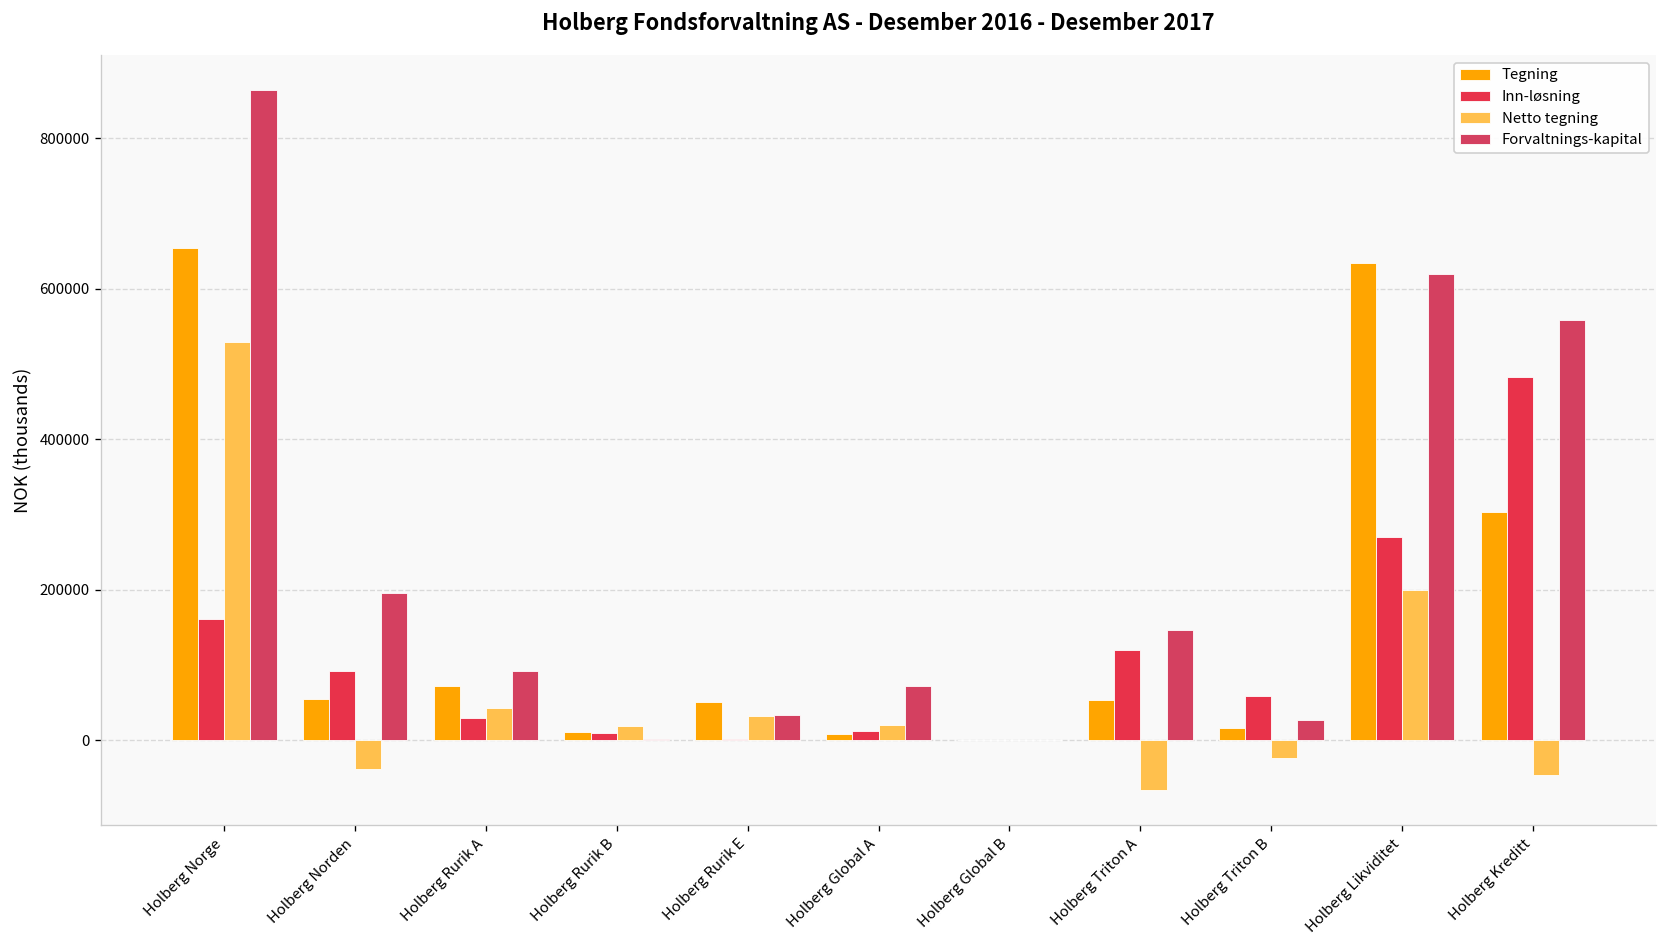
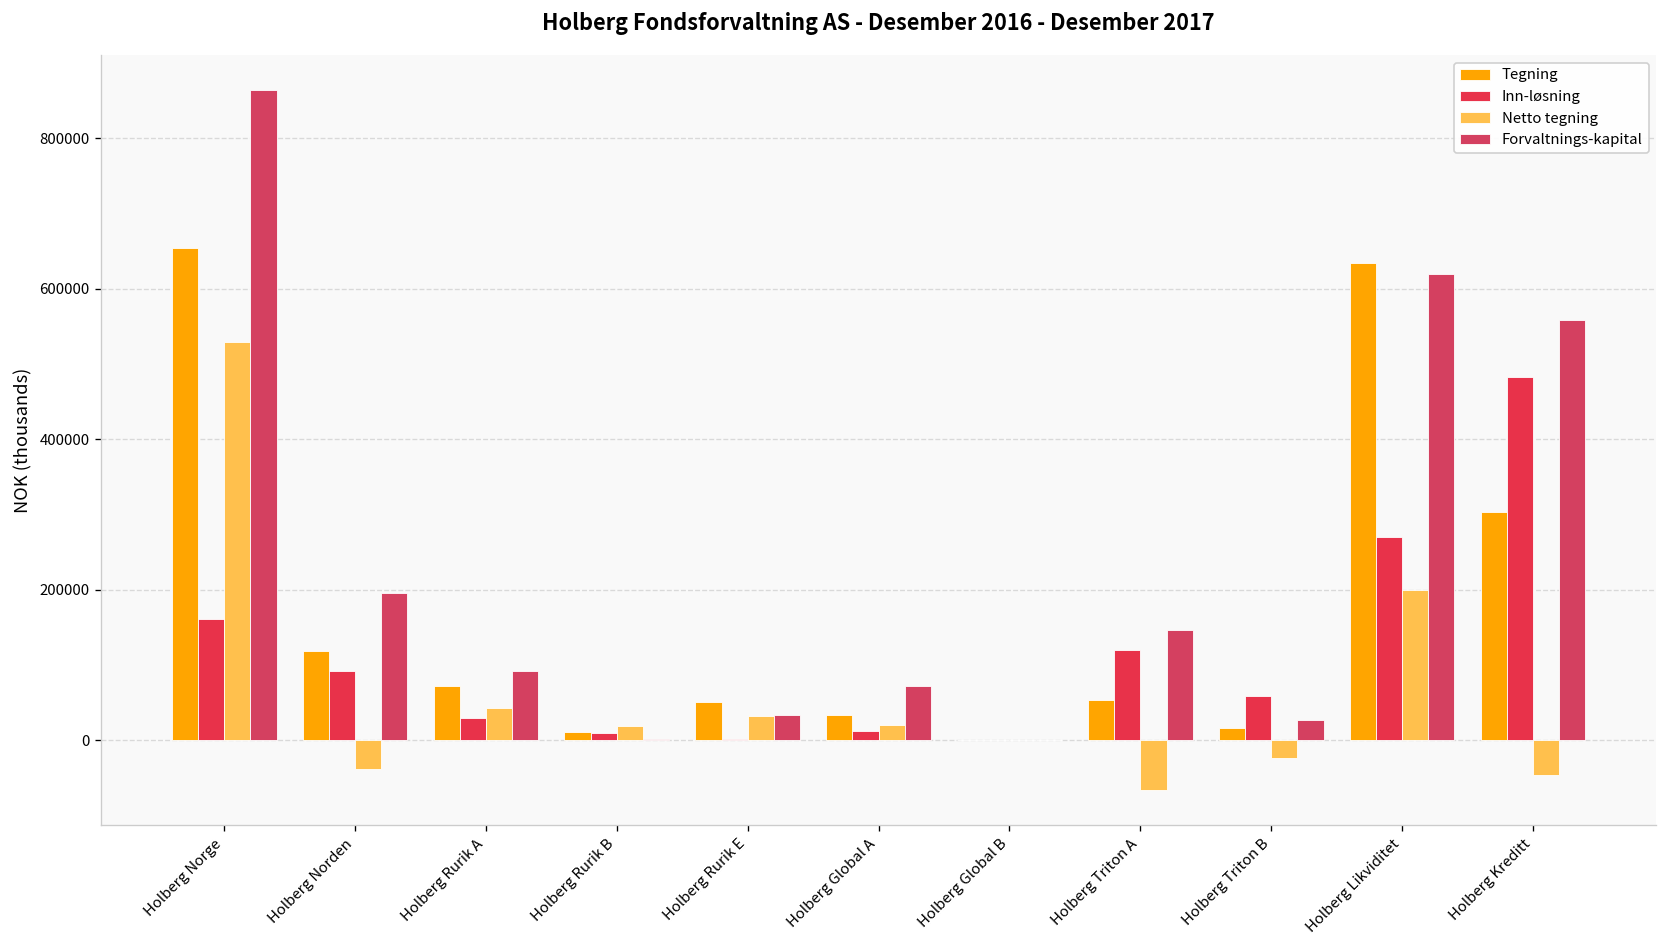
  {
    "Tegning": {
      "Holberg Norge": 650000,
-     "Holberg Norden": 50000,
+     "Holberg Norden": 120000,
      "Holberg Rurik A": 70000,
      "Holberg Rurik B": 10000,
      "Holberg Rurik E": 50000,
-     "Holberg Global A": 10000,
+     "Holberg Global A": 30000,
      "Holberg Triton A": 50000,
      "Holberg Triton B": 20000,
      "Holberg Likviditet": 630000,
      "Holberg Kreditt": 300000
    },
    "Netto tegning": {
      "Holberg Norge": 530000,
      "Holberg Norden": -40000,
      "Holberg Rurik A": 40000,
      "Holberg Rurik B": 20000,
      "Holberg Rurik E": 30000,
      "Holberg Global A": 20000,
      "Holberg Triton A": -70000,
      "Holberg Triton B": -20000,
      "Holberg Likviditet": 200000,
      "Holberg Kreditt": -50000
    }
  }
